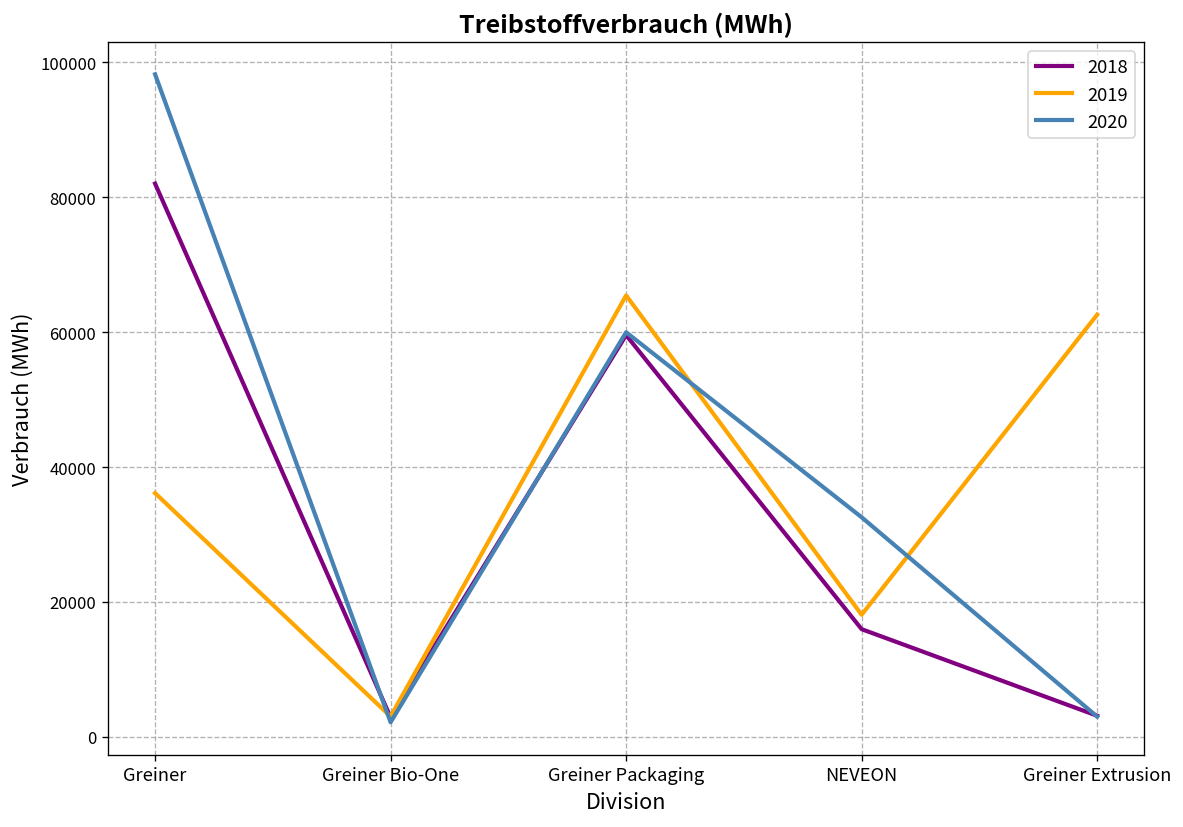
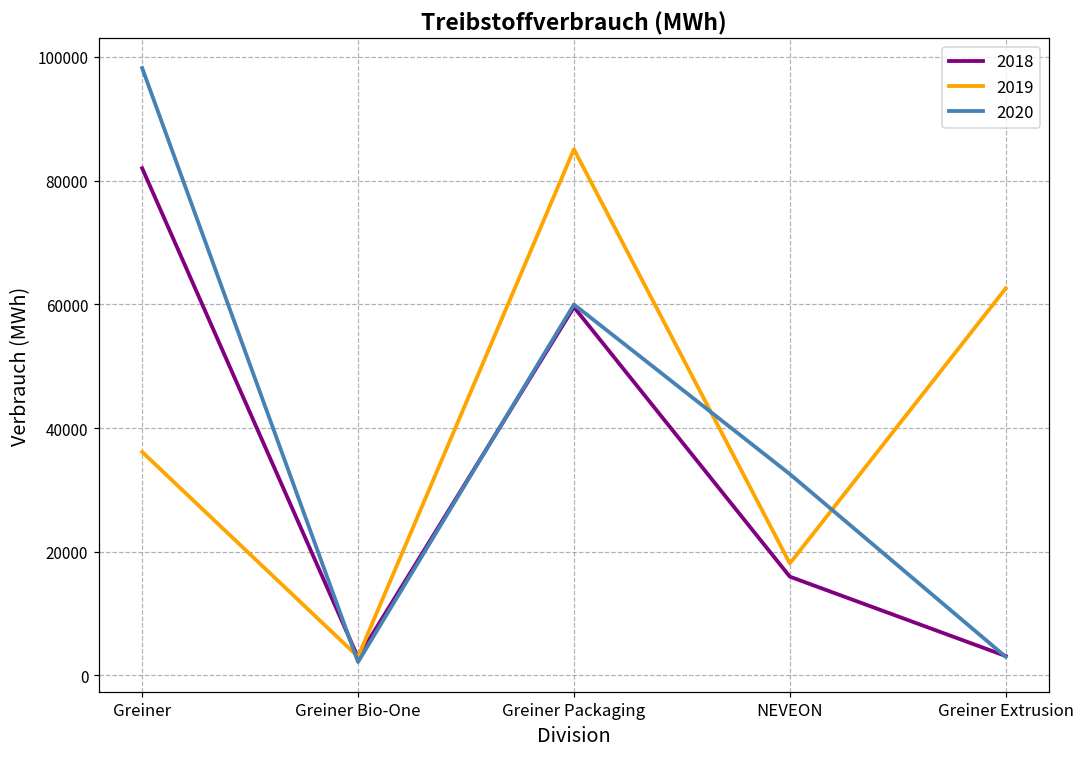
  {
    "2018": {
      "Greiner": 82000,
      "NEVEON": 16000
    },
    "2019": {
      "Greiner": 36000,
-     "Greiner Packaging": 65000,
+     "Greiner Packaging": 85000,
      "NEVEON": 18000,
      "Greiner Extrusion": 63000
    },
    "2020": {
      "Greiner": 98000,
      "Greiner Bio-One": 2000,
      "NEVEON": 33000
    }
  }
